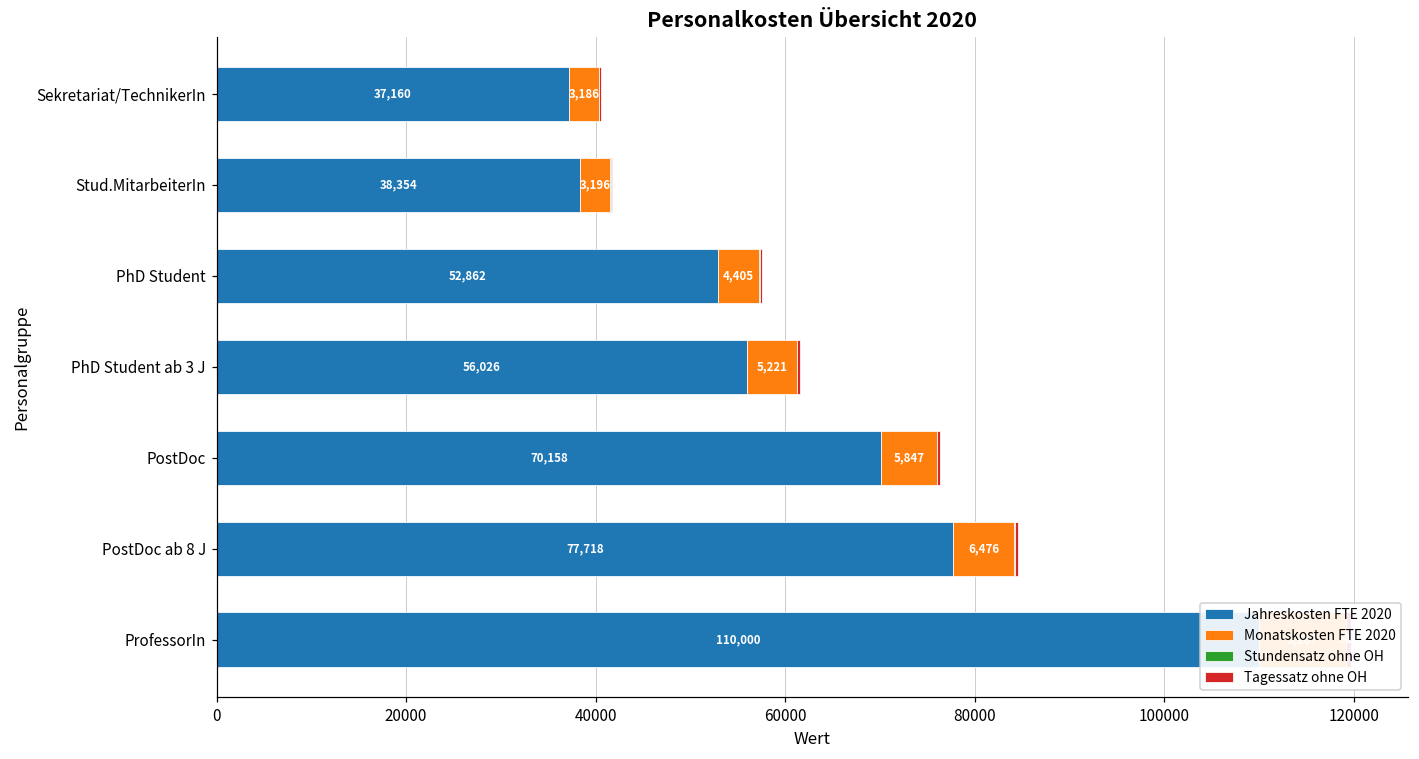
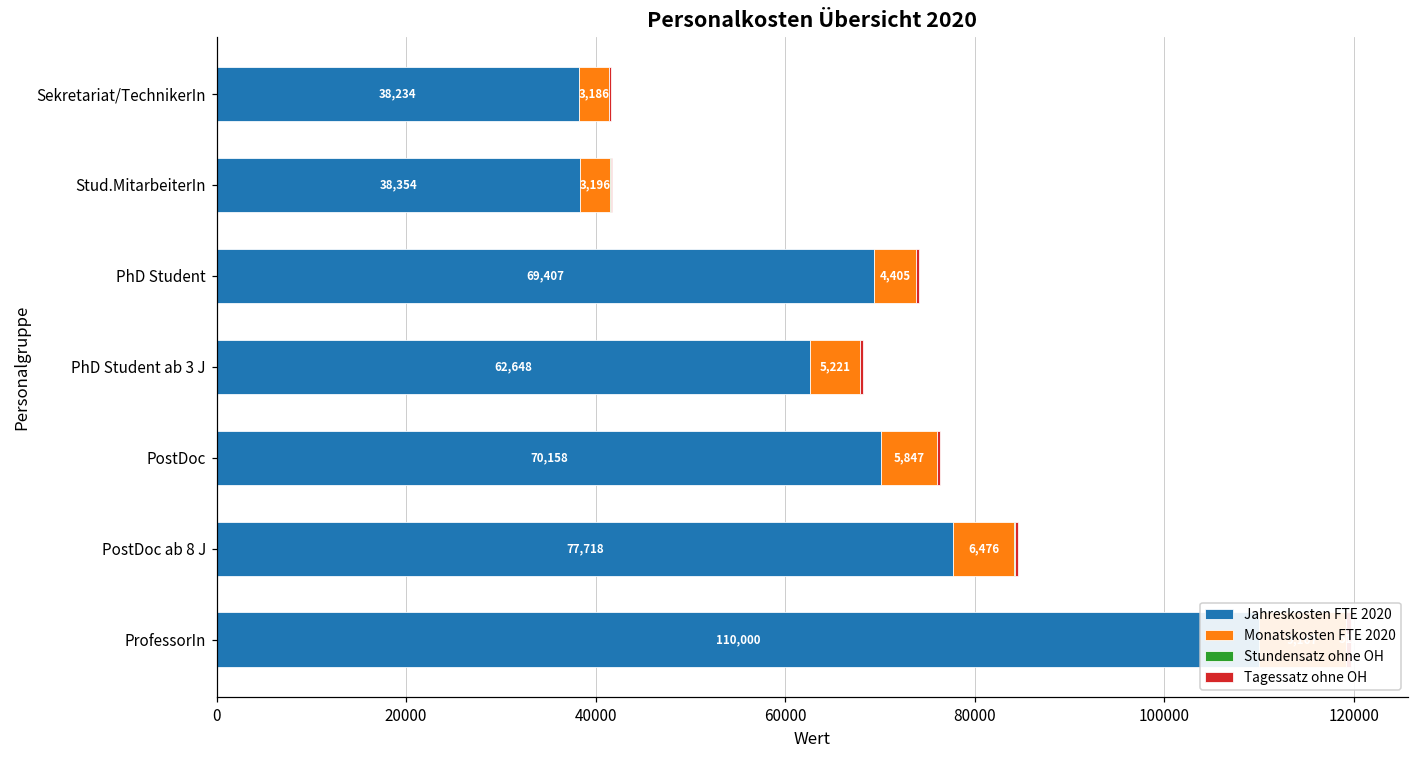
  {
    "Jahreskosten FTE 2020": {
-     "Sekretariat/TechnikerIn": "37,160",
+     "Sekretariat/TechnikerIn": "38,234",
      "Stud.MitarbeiterIn": "38,354",
-     "PhD Student": "52,862",
-     "PhD Student ab 3 J": "56,026",
+     "PhD Student": "69,407",
+     "PhD Student ab 3 J": "62,648",
      "PostDoc": "70,158",
      "PostDoc ab 8 J": "77,718"
    },
    "Monatskosten FTE 2020": {
      "Sekretariat/TechnikerIn": "3,186",
      "Stud.MitarbeiterIn": "3,196",
      "PhD Student": "4,405",
      "PhD Student ab 3 J": "5,221",
      "PostDoc": "5,847",
      "PostDoc ab 8 J": "6,476"
    },
    "Tagessatz ohne OH": {
      "PhD Student ab 3 J": "0",
      "PostDoc": "0",
      "PostDoc ab 8 J": "0"
    }
  }
